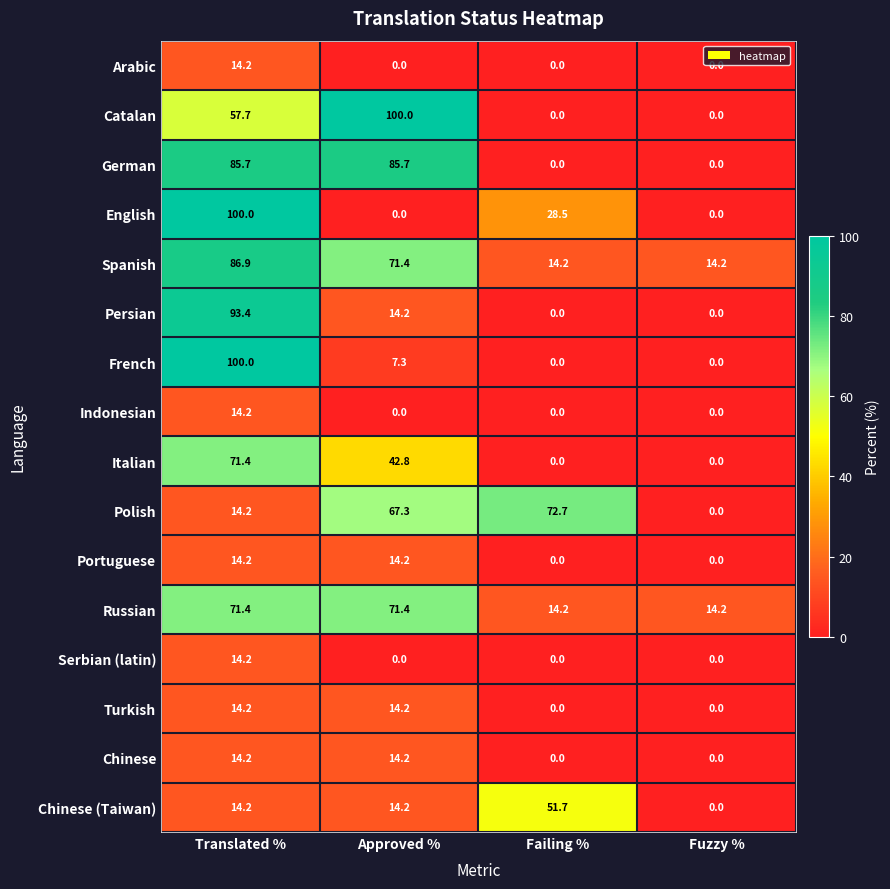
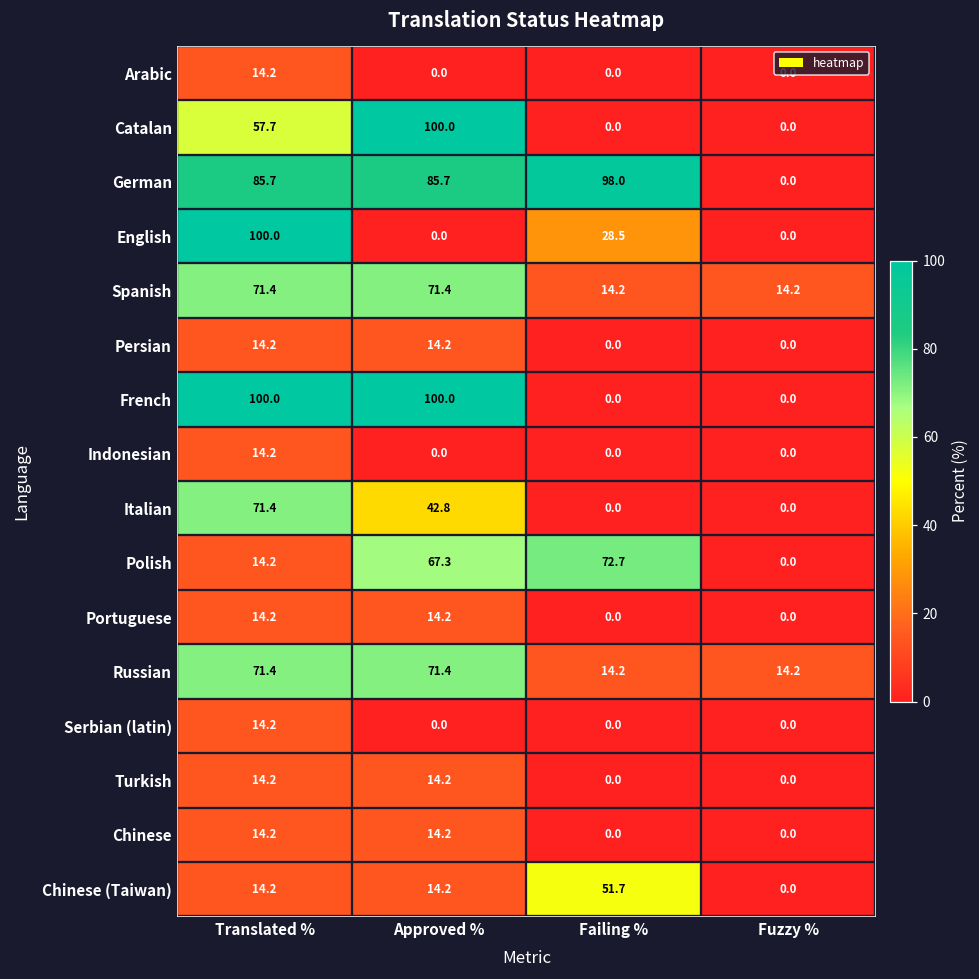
  {
    "Arabic": {
      "Translated %": 14.2,
      "Approved %": 0.0,
      "Failing %": 0.0
    },
    "Catalan": {
      "Translated %": 57.7,
      "Approved %": 100.0,
      "Failing %": 0.0,
      "Fuzzy %": 0.0
    },
    "German": {
      "Translated %": 85.7,
      "Approved %": 85.7,
-     "Failing %": 0.0,
+     "Failing %": 98.0,
      "Fuzzy %": 0.0
    },
    "English": {
      "Translated %": 100.0,
      "Approved %": 0.0,
      "Failing %": 28.5,
      "Fuzzy %": 0.0
    },
    "Spanish": {
-     "Translated %": 86.9,
+     "Translated %": 71.4,
      "Approved %": 71.4,
      "Failing %": 14.2,
      "Fuzzy %": 14.2
    },
    "Persian": {
-     "Translated %": 93.4,
+     "Translated %": 14.2,
      "Approved %": 14.2,
      "Failing %": 0.0,
      "Fuzzy %": 0.0
    },
    "French": {
      "Translated %": 100.0,
-     "Approved %": 7.3,
+     "Approved %": 100.0,
      "Failing %": 0.0,
      "Fuzzy %": 0.0
    },
    "Indonesian": {
      "Translated %": 14.2,
      "Approved %": 0.0,
      "Failing %": 0.0,
      "Fuzzy %": 0.0
    },
    "Italian": {
      "Translated %": 71.4,
      "Approved %": 42.8,
      "Failing %": 0.0,
      "Fuzzy %": 0.0
    },
    "Polish": {
      "Translated %": 14.2,
      "Approved %": 67.3,
      "Failing %": 72.7,
      "Fuzzy %": 0.0
    },
    "Portuguese": {
      "Translated %": 14.2,
      "Approved %": 14.2,
      "Failing %": 0.0,
      "Fuzzy %": 0.0
    },
    "Russian": {
      "Translated %": 71.4,
      "Approved %": 71.4,
      "Failing %": 14.2,
      "Fuzzy %": 14.2
    },
    "Serbian (latin)": {
      "Translated %": 14.2,
      "Approved %": 0.0,
      "Failing %": 0.0,
      "Fuzzy %": 0.0
    },
    "Turkish": {
      "Translated %": 14.2,
      "Approved %": 14.2,
      "Failing %": 0.0,
      "Fuzzy %": 0.0
    },
    "Chinese": {
      "Translated %": 14.2,
      "Approved %": 14.2,
      "Failing %": 0.0,
      "Fuzzy %": 0.0
    },
    "Chinese (Taiwan)": {
      "Translated %": 14.2,
      "Approved %": 14.2,
      "Failing %": 51.7,
      "Fuzzy %": 0.0
    }
  }
